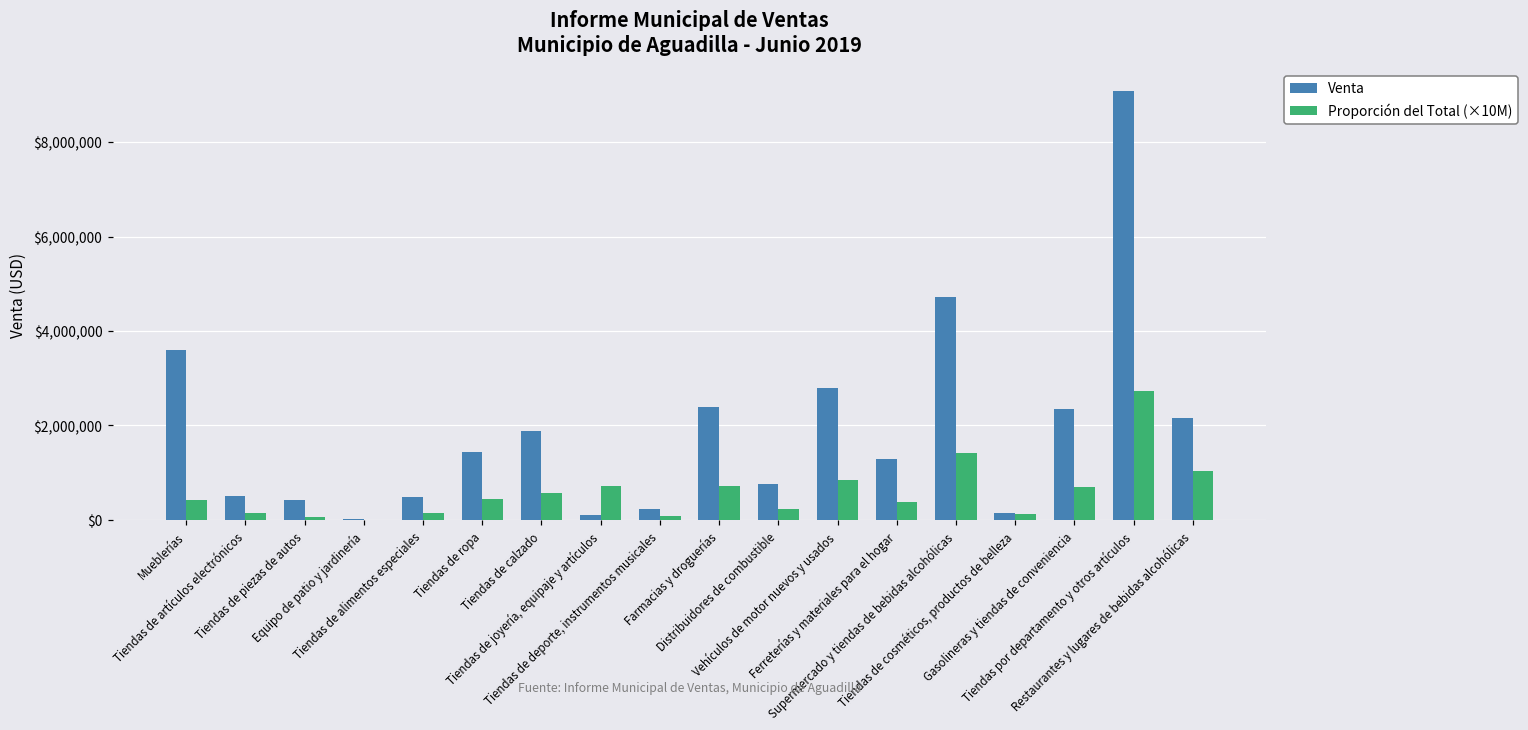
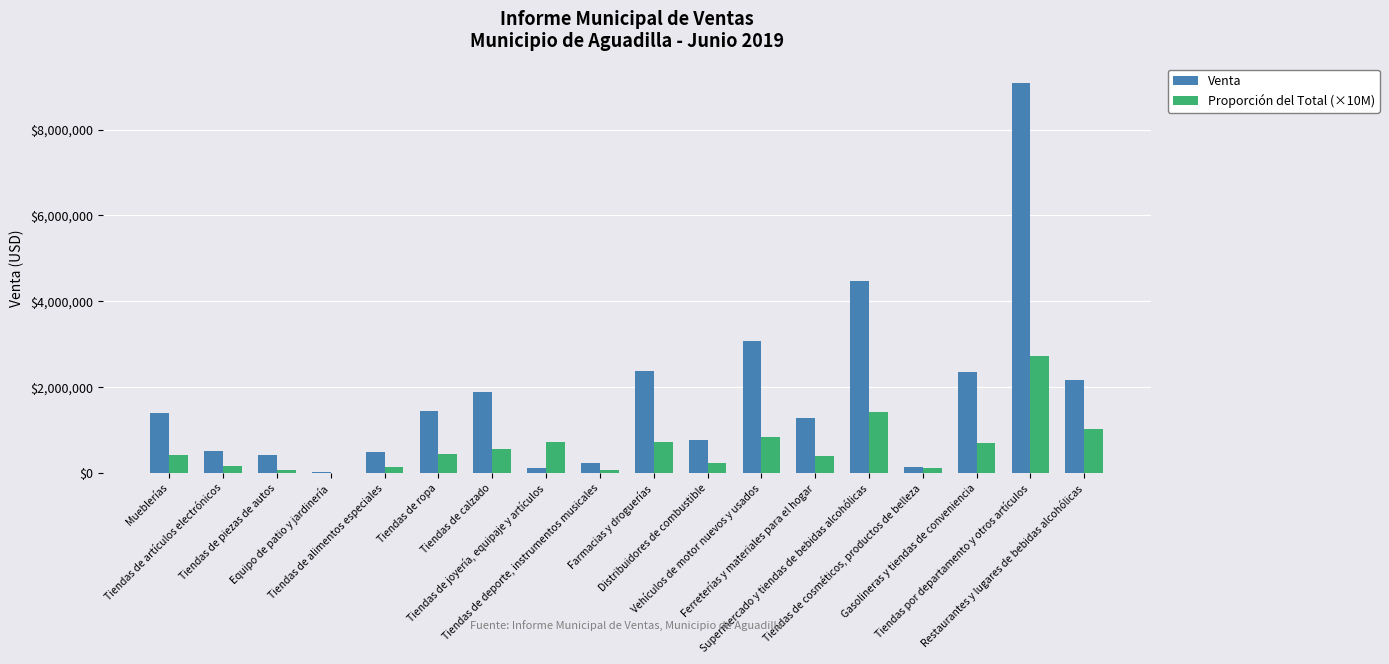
  {
    "Venta": {
-     "Mueblerías": "$3,600,000",
+     "Mueblerías": "$1,400,000",
      "Tiendas de artículos electrónicos": "$500,000",
      "Tiendas de piezas de autos": "$400,000",
      "Tiendas de alimentos especiales": "$500,000",
      "Tiendas de ropa": "$1,400,000",
      "Tiendas de calzado": "$1,900,000",
      "Tiendas de joyería, equipaje y artículos": "$100,000",
      "Tiendas de deporte, instrumentos musicales": "$200,000",
      "Farmacias y droguerías": "$2,400,000",
      "Distribuidores de combustible": "$800,000",
-     "Vehículos de motor nuevos y usados": "$2,800,000",
+     "Vehículos de motor nuevos y usados": "$3,100,000",
      "Ferreterías y materiales para el hogar": "$1,300,000",
-     "Supermercado y tiendas de bebidas alcohólicas": "$4,700,000",
+     "Supermercado y tiendas de bebidas alcohólicas": "$4,500,000",
      "Tiendas de cosméticos, productos de belleza": "$100,000",
      "Gasolineras y tiendas de conveniencia": "$2,300,000",
      "Tiendas por departamento y otros artículos": "$9,100,000",
      "Restaurantes y lugares de bebidas alcohólicas": "$2,200,000"
    },
    "Proporción del Total (×10M)": {
      "Mueblerías": "$400,000",
      "Tiendas de artículos electrónicos": "$100,000",
      "Tiendas de piezas de autos": "$100,000",
      "Tiendas de alimentos especiales": "$100,000",
      "Tiendas de ropa": "$400,000",
      "Tiendas de calzado": "$600,000",
      "Tiendas de joyería, equipaje y artículos": "$700,000",
      "Tiendas de deporte, instrumentos musicales": "$100,000",
      "Farmacias y droguerías": "$700,000",
      "Distribuidores de combustible": "$200,000",
      "Vehículos de motor nuevos y usados": "$800,000",
      "Ferreterías y materiales para el hogar": "$400,000",
      "Supermercado y tiendas de bebidas alcohólicas": "$1,400,000",
      "Tiendas de cosméticos, productos de belleza": "$100,000",
      "Gasolineras y tiendas de conveniencia": "$700,000",
      "Tiendas por departamento y otros artículos": "$2,700,000",
      "Restaurantes y lugares de bebidas alcohólicas": "$1,000,000"
    }
  }
